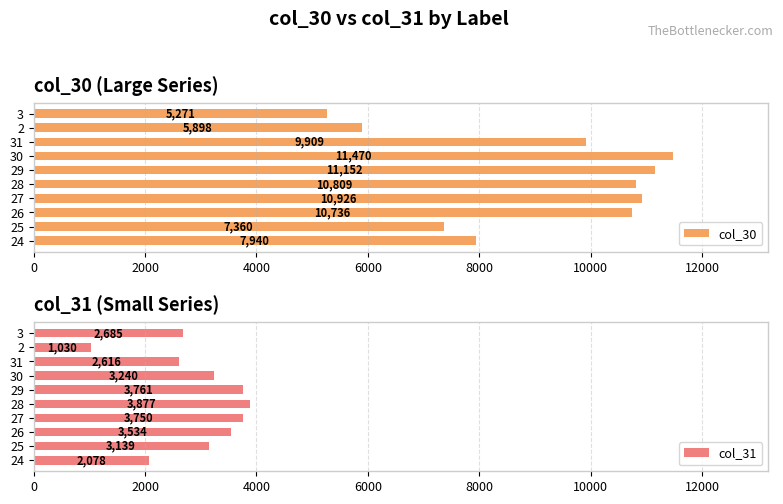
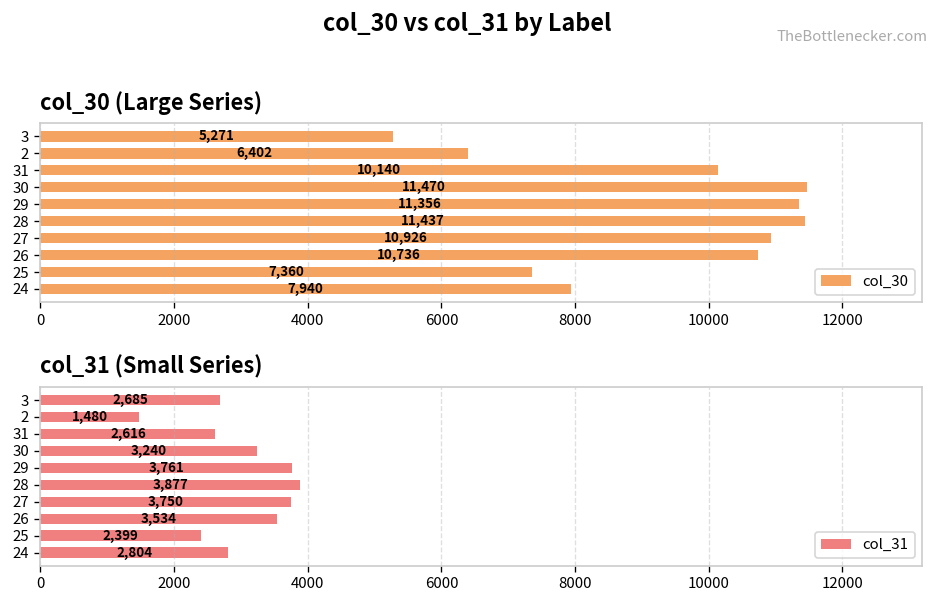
  {
    "col_30 (Large Series)": {
      "3": "5,271",
-     "2": "5,898",
-     "31": "9,909",
+     "2": "6,402",
+     "31": "10,140",
      "30": "11,470",
-     "29": "11,152",
-     "28": "10,809",
+     "29": "11,356",
+     "28": "11,437",
      "27": "10,926",
      "26": "10,736",
      "25": "7,360",
      "24": "7,940"
    },
    "col_31 (Small Series)": {
      "3": "2,685",
-     "2": "1,030",
+     "2": "1,480",
      "31": "2,616",
      "30": "3,240",
      "29": "3,761",
      "28": "3,877",
      "27": "3,750",
      "26": "3,534",
-     "25": "3,139",
-     "24": "2,078"
+     "25": "2,399",
+     "24": "2,804"
    }
  }
